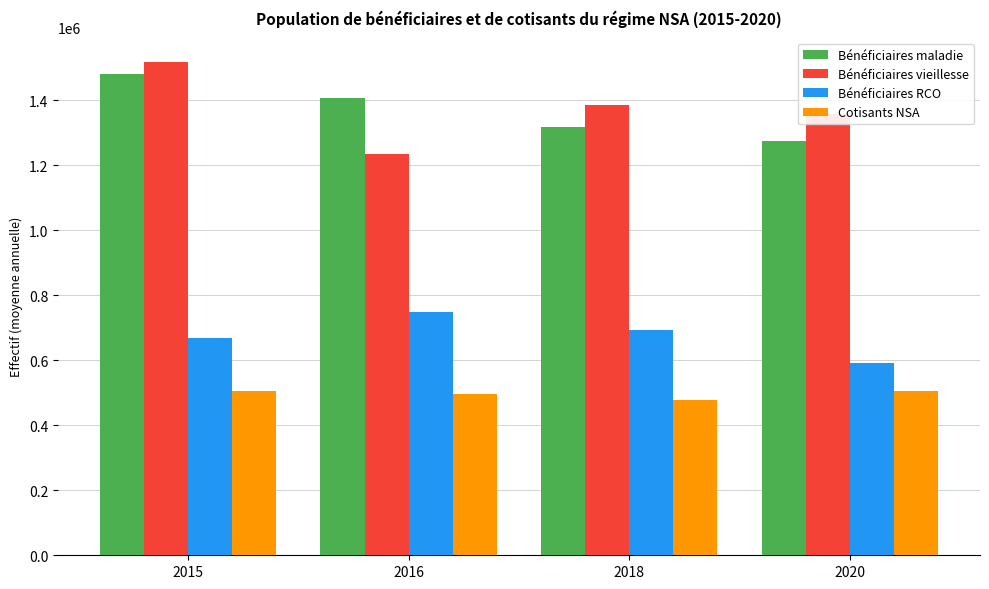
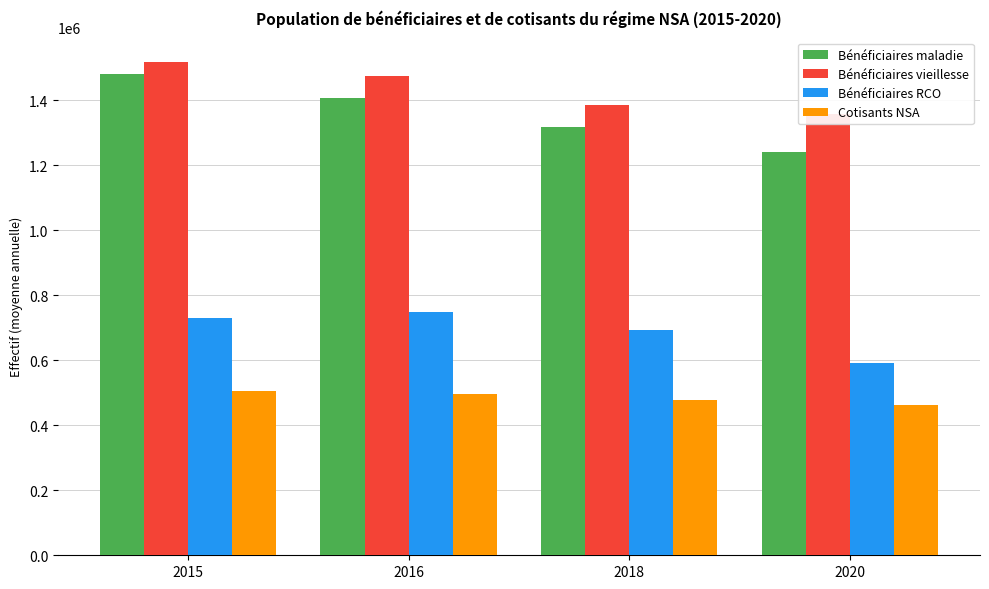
  {
    "Bénéficiaires maladie": {
      "2015": 1480000,
      "2016": 1410000,
      "2018": 1320000,
-     "2020": 1270000
+     "2020": 1240000
    },
    "Bénéficiaires vieillesse": {
      "2015": 1520000,
-     "2016": 1230000,
+     "2016": 1470000,
      "2018": 1380000
    },
    "Bénéficiaires RCO": {
-     "2015": 670000,
+     "2015": 730000,
      "2016": 750000,
      "2018": 690000,
      "2020": 590000
    },
    "Cotisants NSA": {
      "2015": 500000,
      "2016": 500000,
      "2018": 480000,
-     "2020": 500000
+     "2020": 460000
    }
  }
